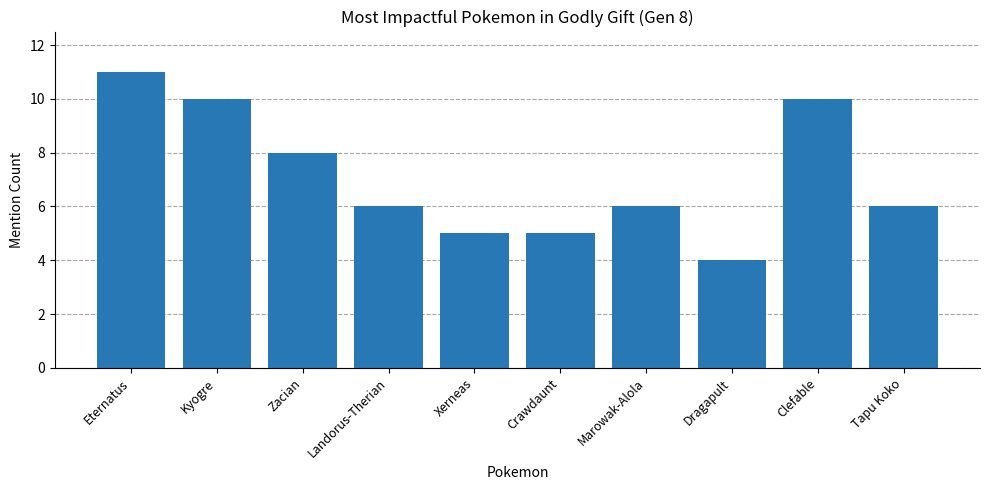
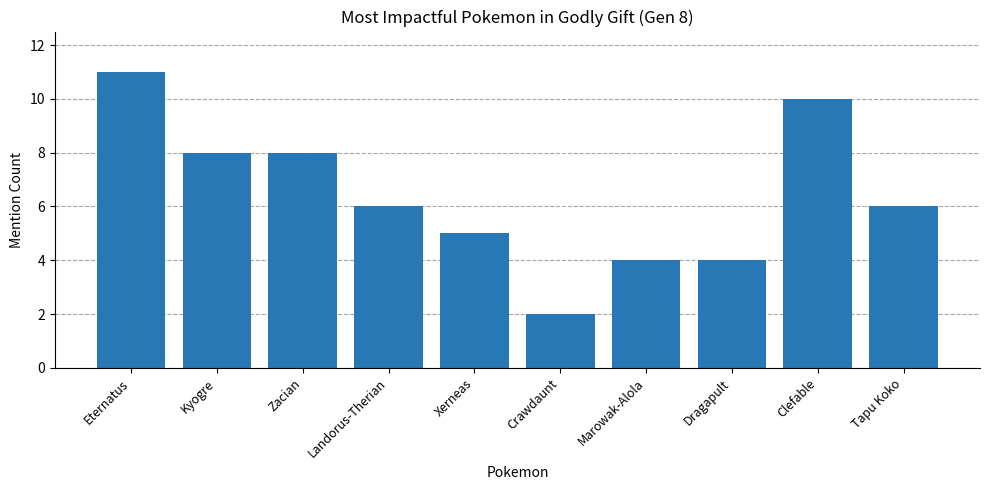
  {
    "Eternatus": 11,
-   "Kyogre": 10,
+   "Kyogre": 8,
    "Zacian": 8,
    "Landorus-Therian": 6,
    "Xerneas": 5,
-   "Crawdaunt": 5,
-   "Marowak-Alola": 6,
+   "Crawdaunt": 2,
+   "Marowak-Alola": 4,
    "Dragapult": 4,
    "Clefable": 10,
    "Tapu Koko": 6
  }
